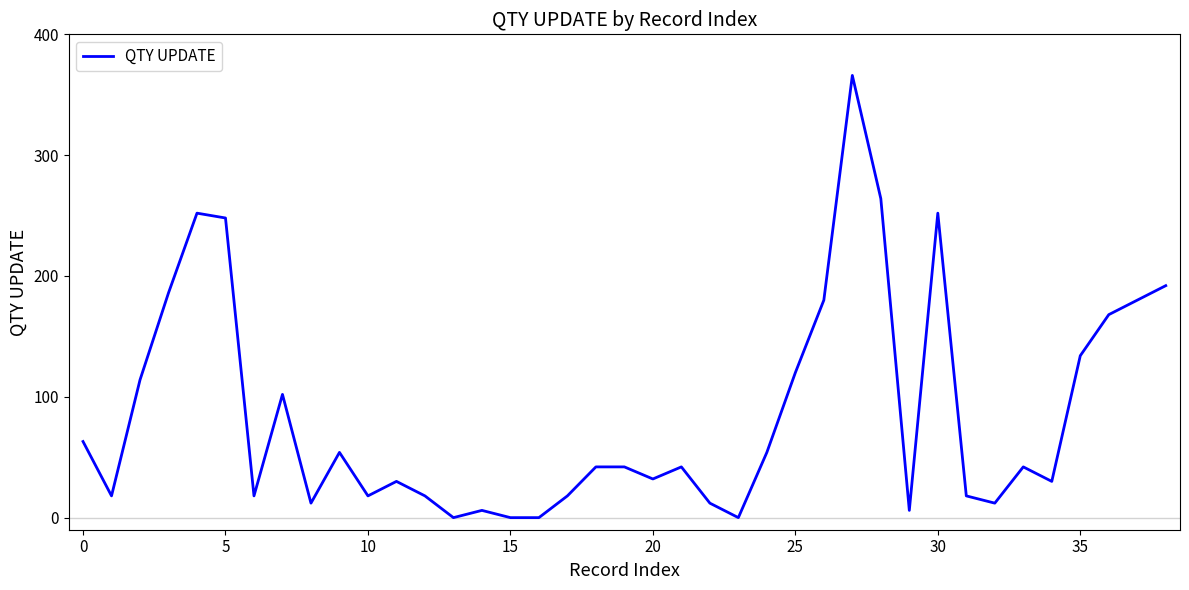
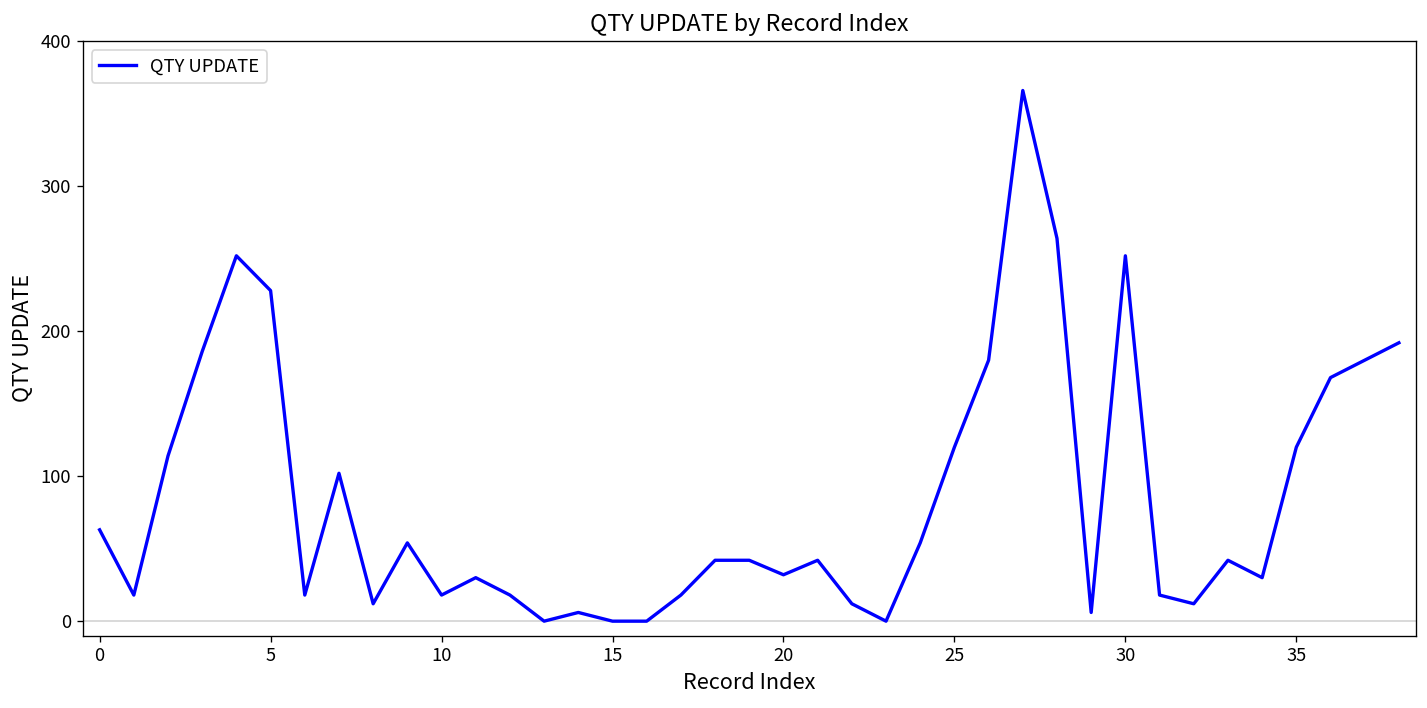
  {
    "0": 63,
-   "5": 248,
+   "5": 228,
    "15": 0,
    "20": 32,
    "25": 120,
    "30": 252,
-   "35": 134
+   "35": 120
  }
